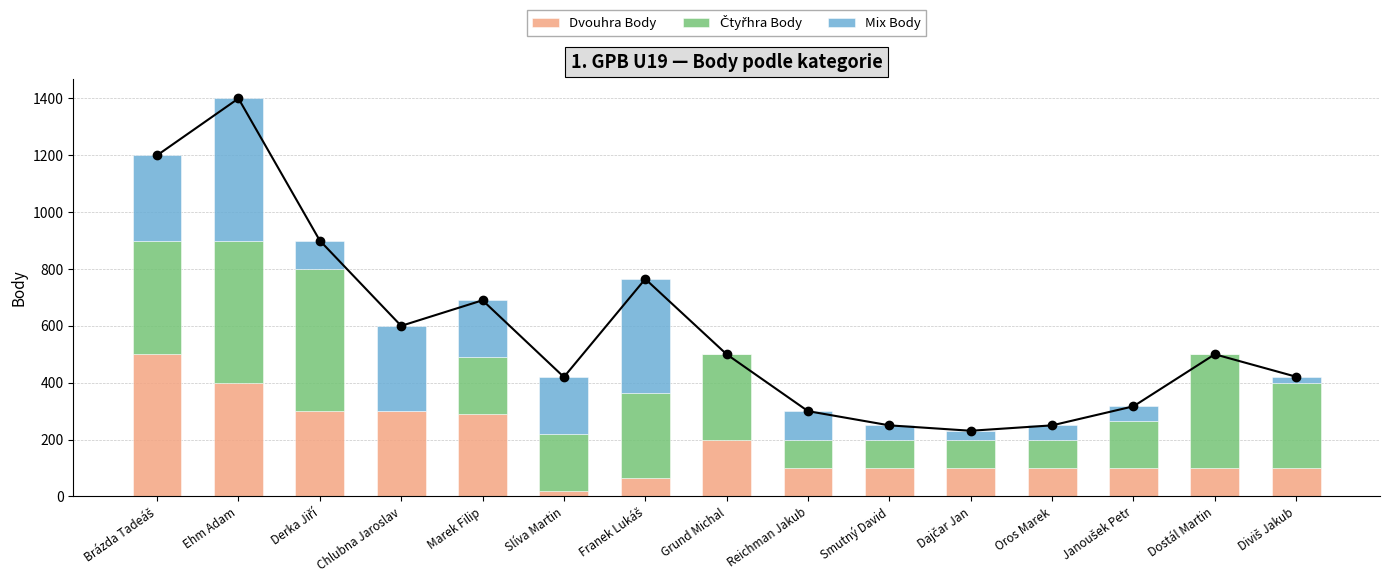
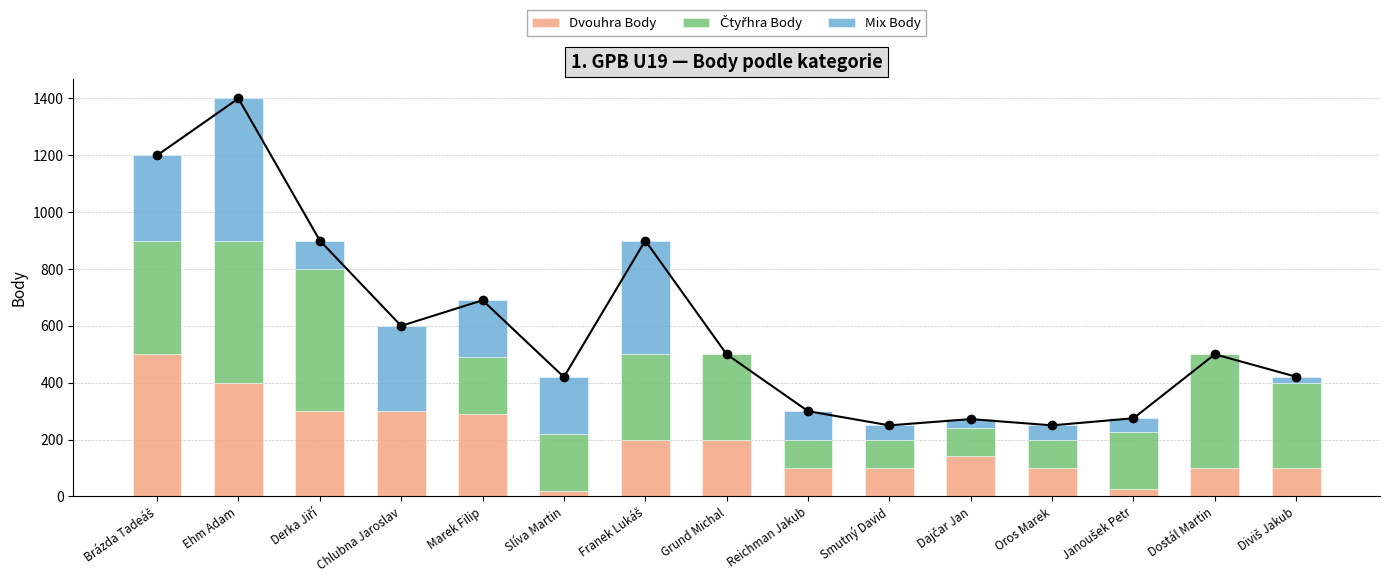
  {
    "Dvouhra Body": {
      "Brázda Tadeáš": 500,
      "Ehm Adam": 400,
      "Derka Jiří": 300,
      "Chlubna Jaroslav": 300,
      "Marek Filip": 290,
      "Slíva Martin": 20,
-     "Franek Lukáš": 70,
+     "Franek Lukáš": 200,
      "Grund Michal": 200,
      "Reichman Jakub": 100,
      "Smutný David": 100,
-     "Dajčar Jan": 100,
+     "Dajčar Jan": 140,
      "Oros Marek": 100,
-     "Janoušek Petr": 100,
+     "Janoušek Petr": 30,
      "Dostál Martin": 100,
      "Diviš Jakub": 100
    },
    "Čtyřhra Body": {
      "Brázda Tadeáš": 400,
      "Ehm Adam": 500,
      "Derka Jiří": 500,
      "Chlubna Jaroslav": 0,
      "Marek Filip": 200,
      "Slíva Martin": 200,
      "Franek Lukáš": 300,
      "Grund Michal": 300,
      "Reichman Jakub": 100,
      "Smutný David": 100,
      "Dajčar Jan": 100,
      "Oros Marek": 100,
-     "Janoušek Petr": 170,
+     "Janoušek Petr": 200,
      "Dostál Martin": 400,
      "Diviš Jakub": 300
    },
    "Mix Body": {
      "Brázda Tadeáš": 300,
      "Ehm Adam": 500,
      "Derka Jiří": 100,
      "Chlubna Jaroslav": 300,
      "Marek Filip": 200,
      "Slíva Martin": 200,
      "Franek Lukáš": 400,
      "Grund Michal": 0,
      "Reichman Jakub": 100,
      "Smutný David": 50,
      "Dajčar Jan": 30,
      "Oros Marek": 50,
      "Janoušek Petr": 50,
      "Dostál Martin": 0,
      "Diviš Jakub": 20
    }
  }
